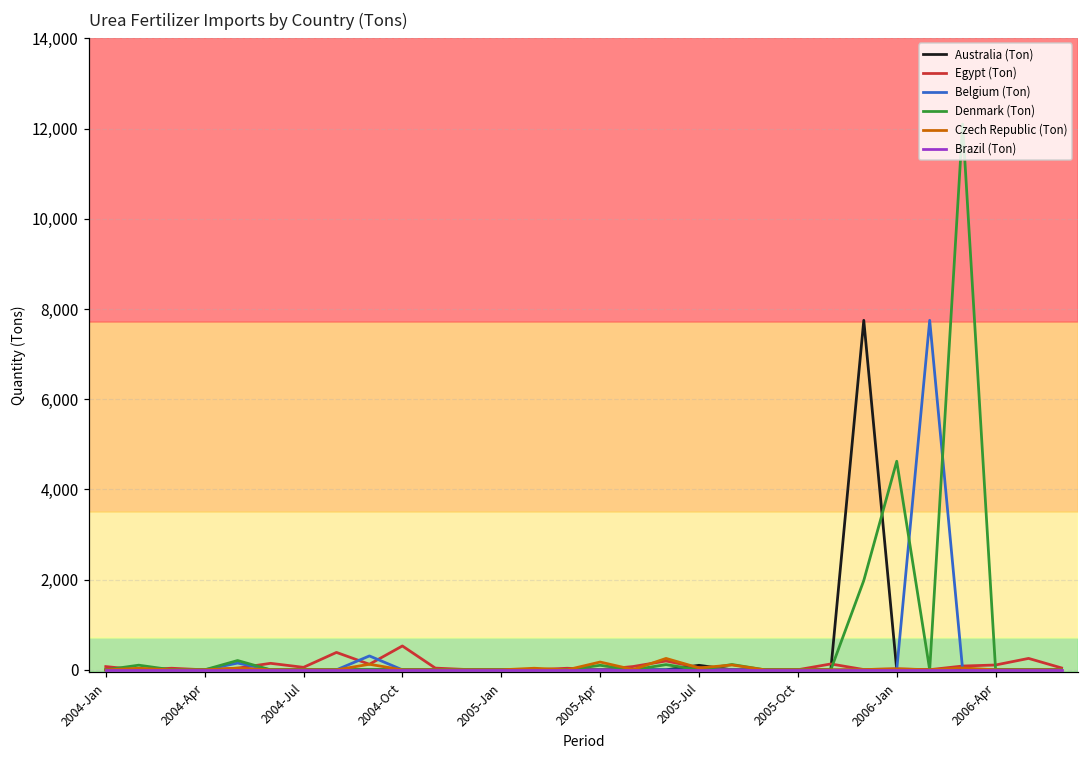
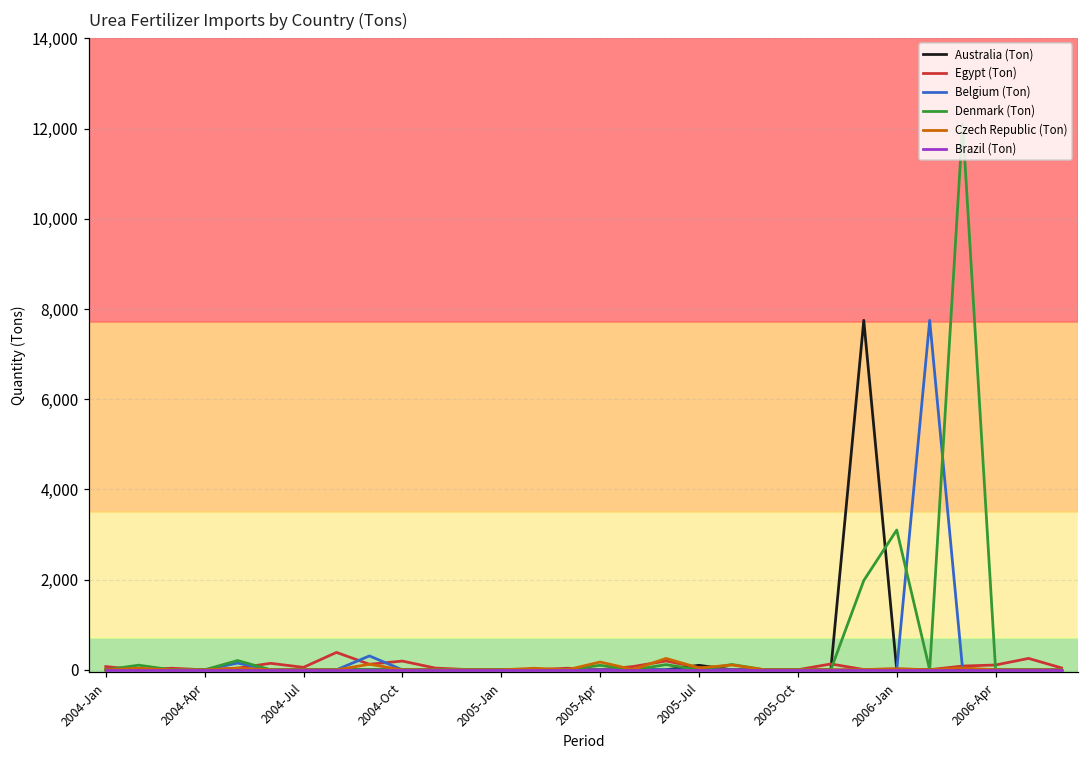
  {
    "Egypt (Ton)": {
      "2004-Jan": "100",
-     "2004-Oct": "500",
+     "2004-Oct": "200",
      "2006-Apr": "100"
    },
    "Denmark (Ton)": {
      "2005-Apr": "100",
-     "2006-Jan": "4,600"
+     "2006-Jan": "3,100"
    },
    "Czech Republic (Ton)": {
      "2005-Apr": "200"
    }
  }
